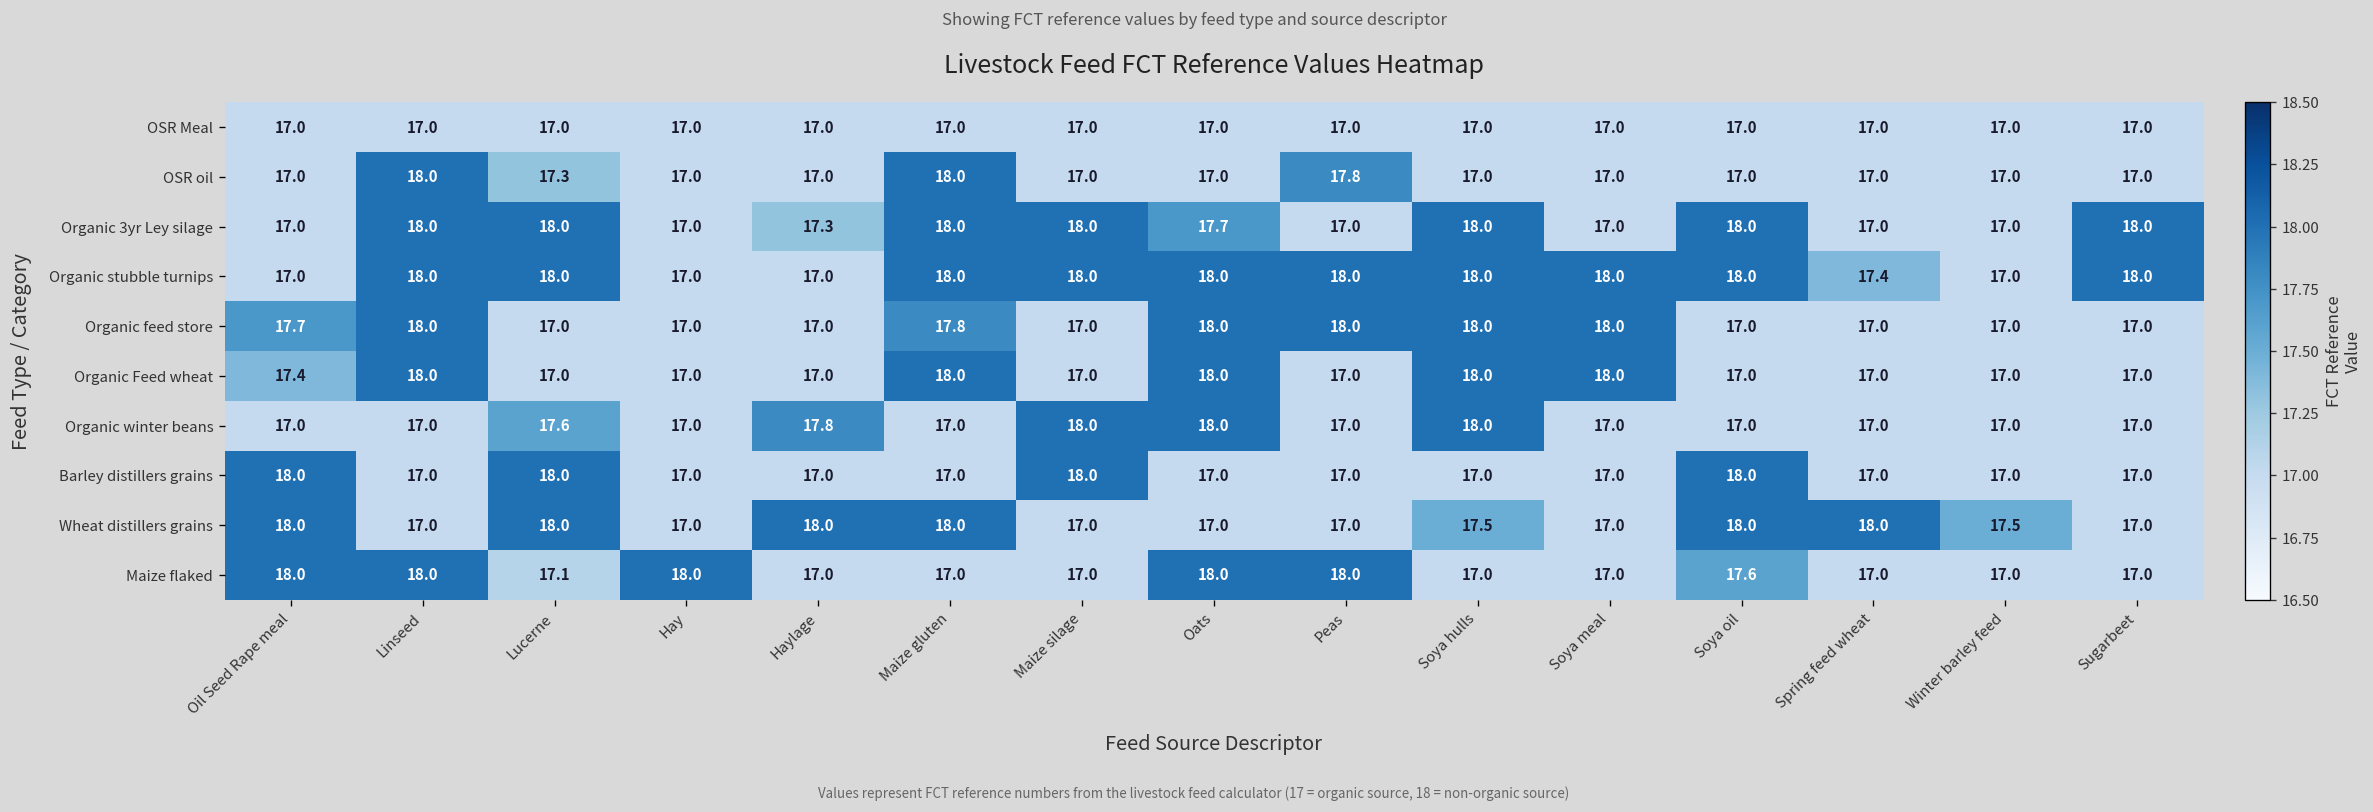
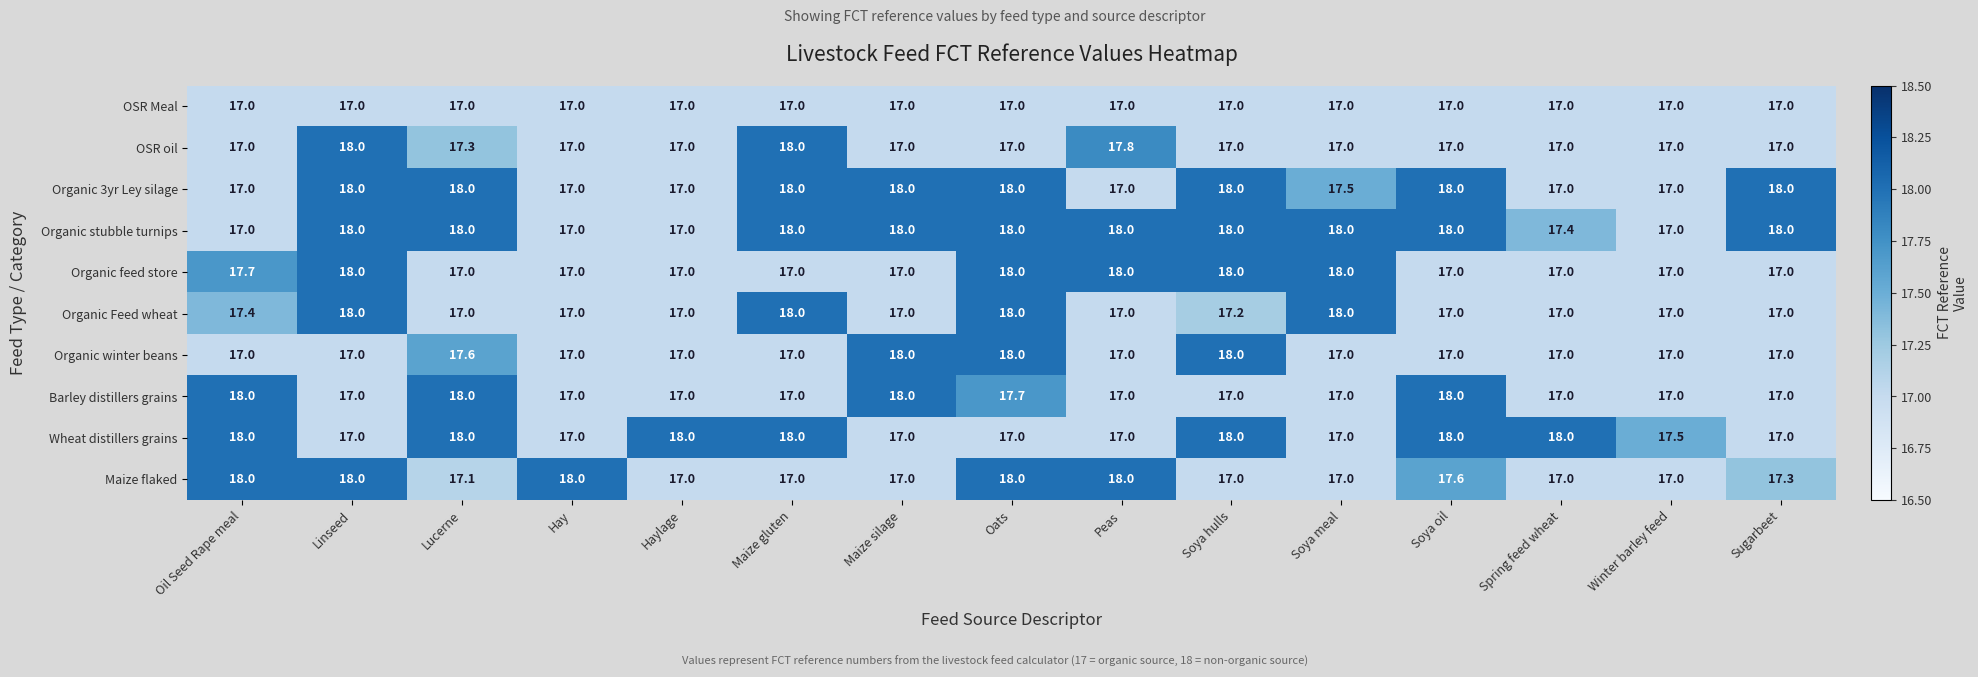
  {
    "OSR Meal": {
      "Oil Seed Rape meal": 17.0,
      "Linseed": 17.0,
      "Lucerne": 17.0,
      "Hay": 17.0,
      "Haylage": 17.0,
      "Maize gluten": 17.0,
      "Maize silage": 17.0,
      "Oats": 17.0,
      "Peas": 17.0,
      "Soya hulls": 17.0,
      "Soya meal": 17.0,
      "Soya oil": 17.0,
      "Spring feed wheat": 17.0,
      "Winter barley feed": 17.0,
      "Sugarbeet": 17.0
    },
    "OSR oil": {
      "Oil Seed Rape meal": 17.0,
      "Linseed": 18.0,
      "Lucerne": 17.3,
      "Hay": 17.0,
      "Haylage": 17.0,
      "Maize gluten": 18.0,
      "Maize silage": 17.0,
      "Oats": 17.0,
      "Peas": 17.8,
      "Soya hulls": 17.0,
      "Soya meal": 17.0,
      "Soya oil": 17.0,
      "Spring feed wheat": 17.0,
      "Winter barley feed": 17.0,
      "Sugarbeet": 17.0
    },
    "Organic 3yr Ley silage": {
      "Oil Seed Rape meal": 17.0,
      "Linseed": 18.0,
      "Lucerne": 18.0,
      "Hay": 17.0,
-     "Haylage": 17.3,
+     "Haylage": 17.0,
      "Maize gluten": 18.0,
      "Maize silage": 18.0,
-     "Oats": 17.7,
+     "Oats": 18.0,
      "Peas": 17.0,
      "Soya hulls": 18.0,
-     "Soya meal": 17.0,
+     "Soya meal": 17.5,
      "Soya oil": 18.0,
      "Spring feed wheat": 17.0,
      "Winter barley feed": 17.0,
      "Sugarbeet": 18.0
    },
    "Organic stubble turnips": {
      "Oil Seed Rape meal": 17.0,
      "Linseed": 18.0,
      "Lucerne": 18.0,
      "Hay": 17.0,
      "Haylage": 17.0,
      "Maize gluten": 18.0,
      "Maize silage": 18.0,
      "Oats": 18.0,
      "Peas": 18.0,
      "Soya hulls": 18.0,
      "Soya meal": 18.0,
      "Soya oil": 18.0,
      "Spring feed wheat": 17.4,
      "Winter barley feed": 17.0,
      "Sugarbeet": 18.0
    },
    "Organic feed store": {
      "Oil Seed Rape meal": 17.7,
      "Linseed": 18.0,
      "Lucerne": 17.0,
      "Hay": 17.0,
      "Haylage": 17.0,
-     "Maize gluten": 17.8,
+     "Maize gluten": 17.0,
      "Maize silage": 17.0,
      "Oats": 18.0,
      "Peas": 18.0,
      "Soya hulls": 18.0,
      "Soya meal": 18.0,
      "Soya oil": 17.0,
      "Spring feed wheat": 17.0,
      "Winter barley feed": 17.0,
      "Sugarbeet": 17.0
    },
    "Organic Feed wheat": {
      "Oil Seed Rape meal": 17.4,
      "Linseed": 18.0,
      "Lucerne": 17.0,
      "Hay": 17.0,
      "Haylage": 17.0,
      "Maize gluten": 18.0,
      "Maize silage": 17.0,
      "Oats": 18.0,
      "Peas": 17.0,
-     "Soya hulls": 18.0,
+     "Soya hulls": 17.2,
      "Soya meal": 18.0,
      "Soya oil": 17.0,
      "Spring feed wheat": 17.0,
      "Winter barley feed": 17.0,
      "Sugarbeet": 17.0
    },
    "Organic winter beans": {
      "Oil Seed Rape meal": 17.0,
      "Linseed": 17.0,
      "Lucerne": 17.6,
      "Hay": 17.0,
-     "Haylage": 17.8,
+     "Haylage": 17.0,
      "Maize gluten": 17.0,
      "Maize silage": 18.0,
      "Oats": 18.0,
      "Peas": 17.0,
      "Soya hulls": 18.0,
      "Soya meal": 17.0,
      "Soya oil": 17.0,
      "Spring feed wheat": 17.0,
      "Winter barley feed": 17.0,
      "Sugarbeet": 17.0
    },
    "Barley distillers grains": {
      "Oil Seed Rape meal": 18.0,
      "Linseed": 17.0,
      "Lucerne": 18.0,
      "Hay": 17.0,
      "Haylage": 17.0,
      "Maize gluten": 17.0,
      "Maize silage": 18.0,
-     "Oats": 17.0,
+     "Oats": 17.7,
      "Peas": 17.0,
      "Soya hulls": 17.0,
      "Soya meal": 17.0,
      "Soya oil": 18.0,
      "Spring feed wheat": 17.0,
      "Winter barley feed": 17.0,
      "Sugarbeet": 17.0
    },
    "Wheat distillers grains": {
      "Oil Seed Rape meal": 18.0,
      "Linseed": 17.0,
      "Lucerne": 18.0,
      "Hay": 17.0,
      "Haylage": 18.0,
      "Maize gluten": 18.0,
      "Maize silage": 17.0,
      "Oats": 17.0,
      "Peas": 17.0,
-     "Soya hulls": 17.5,
+     "Soya hulls": 18.0,
      "Soya meal": 17.0,
      "Soya oil": 18.0,
      "Spring feed wheat": 18.0,
      "Winter barley feed": 17.5,
      "Sugarbeet": 17.0
    },
    "Maize flaked": {
      "Oil Seed Rape meal": 18.0,
      "Linseed": 18.0,
      "Lucerne": 17.1,
      "Hay": 18.0,
      "Haylage": 17.0,
      "Maize gluten": 17.0,
      "Maize silage": 17.0,
      "Oats": 18.0,
      "Peas": 18.0,
      "Soya hulls": 17.0,
      "Soya meal": 17.0,
      "Soya oil": 17.6,
      "Spring feed wheat": 17.0,
      "Winter barley feed": 17.0,
-     "Sugarbeet": 17.0
+     "Sugarbeet": 17.3
    }
  }
